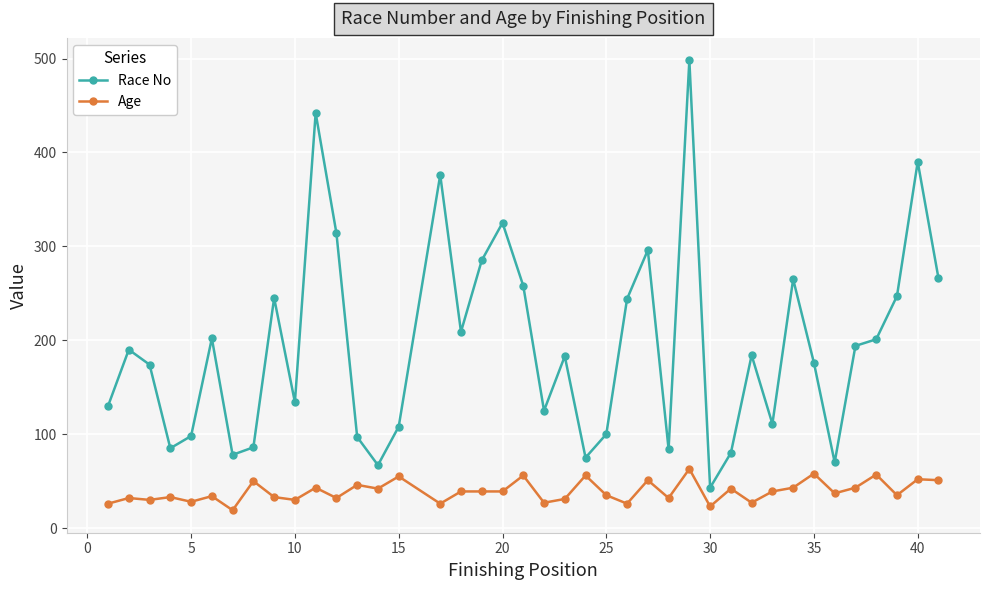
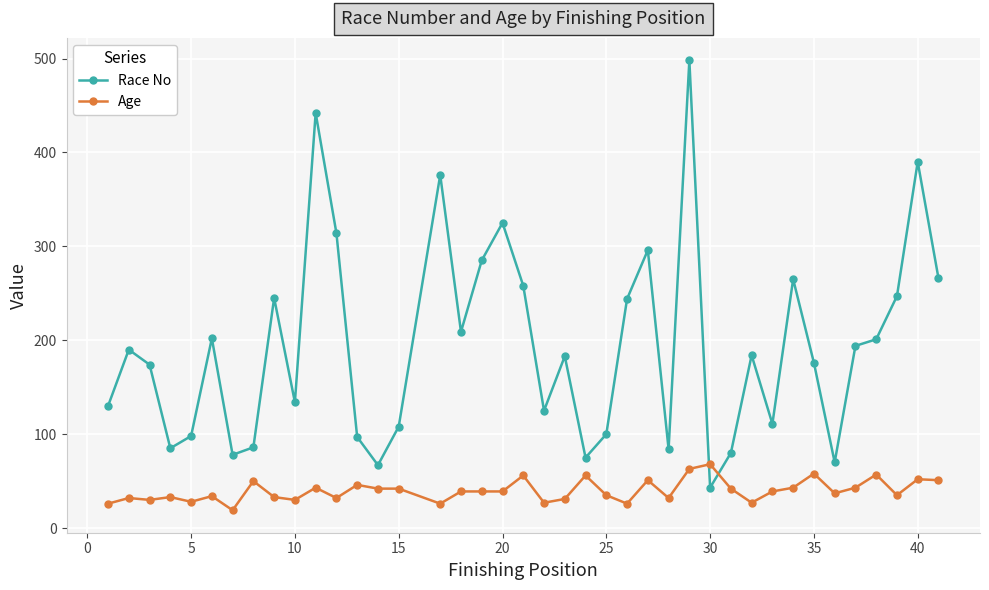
  {
    "Race No": {
      "5": 100,
      "10": 130,
      "15": 110,
      "20": 330,
      "25": 100,
      "30": 40,
      "35": 180,
      "40": 390
    },
    "Age": {
      "5": 30,
      "10": 30,
-     "15": 60,
+     "15": 40,
      "20": 40,
      "25": 40,
-     "30": 20,
+     "30": 70,
      "35": 60,
      "40": 50
    }
  }
